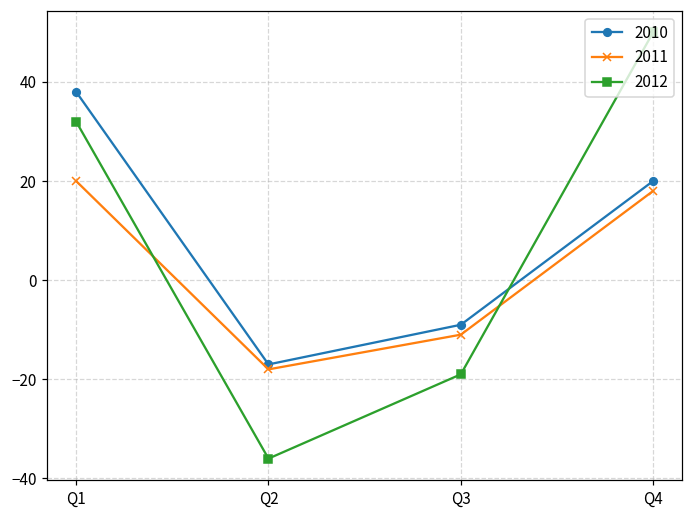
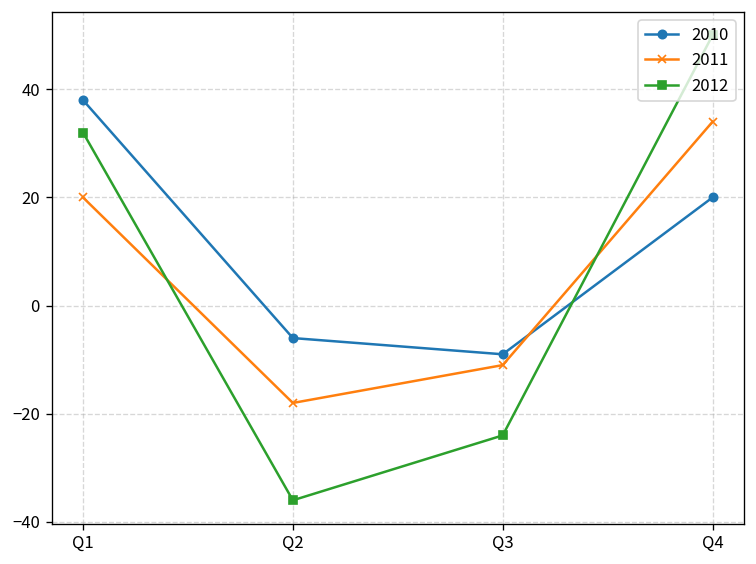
  {
    "2010": {
      "Q1": 38,
-     "Q2": -17,
+     "Q2": -6,
      "Q3": -9,
      "Q4": 20
    },
    "2011": {
      "Q1": 20,
      "Q2": -18,
      "Q3": -11,
-     "Q4": 18
+     "Q4": 34
    },
    "2012": {
      "Q1": 32,
      "Q2": -36,
-     "Q3": -19
+     "Q3": -24
    }
  }
